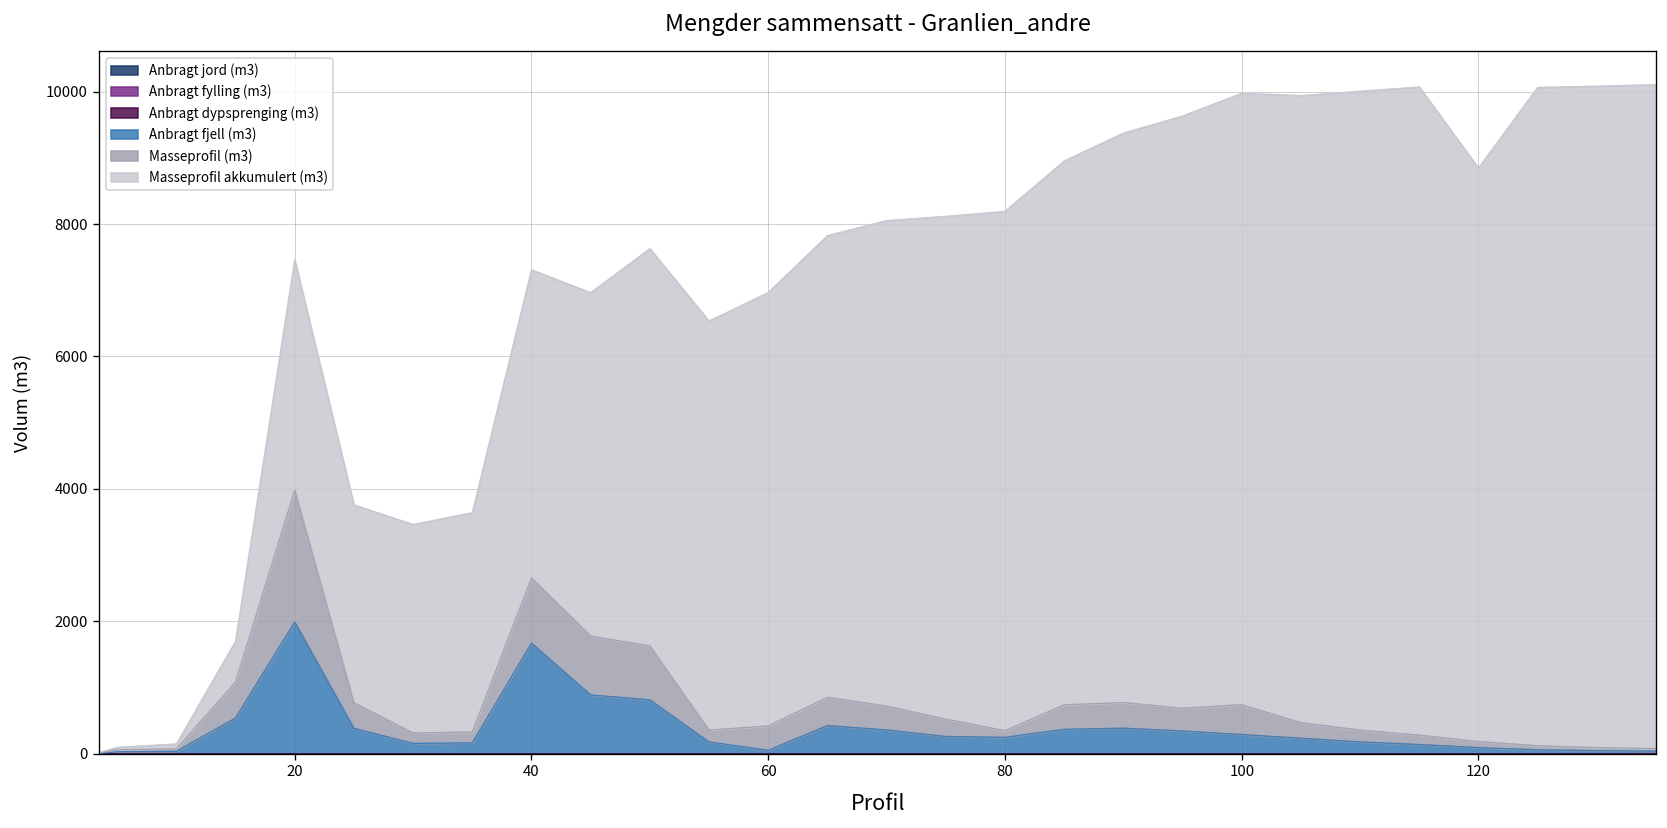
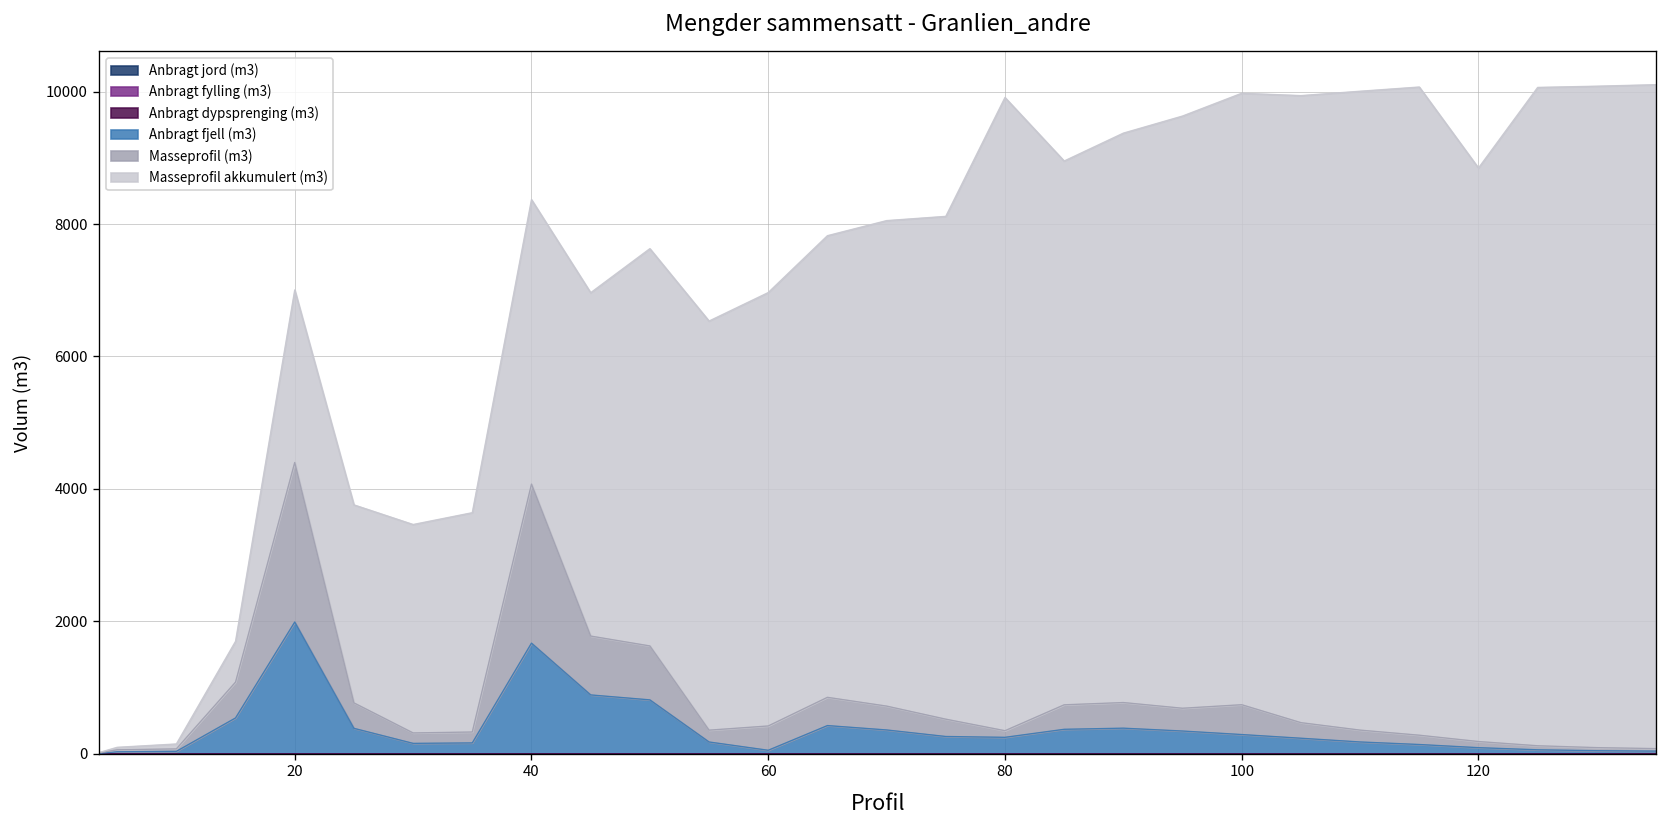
  {
    "Anbragt dypsprenging (m3)": {
      "20": 0,
      "40": 0,
      "60": 0,
      "80": 0,
      "100": 0,
      "120": 0
    },
    "Anbragt fjell (m3)": {
      "20": 2000,
      "40": 1700,
      "60": 100,
      "80": 200,
      "100": 300,
      "120": 100
    },
    "Masseprofil (m3)": {
-     "20": 2000,
-     "40": 1000,
+     "20": 2400,
+     "40": 2400,
      "60": 400,
      "80": 100,
      "100": 500,
      "120": 100
    },
    "Masseprofil akkumulert (m3)": {
-     "20": 3500,
-     "40": 4700,
+     "20": 2600,
+     "40": 4300,
      "60": 6500,
-     "80": 7800,
+     "80": 9600,
      "100": 9200,
      "120": 8700
    }
  }
